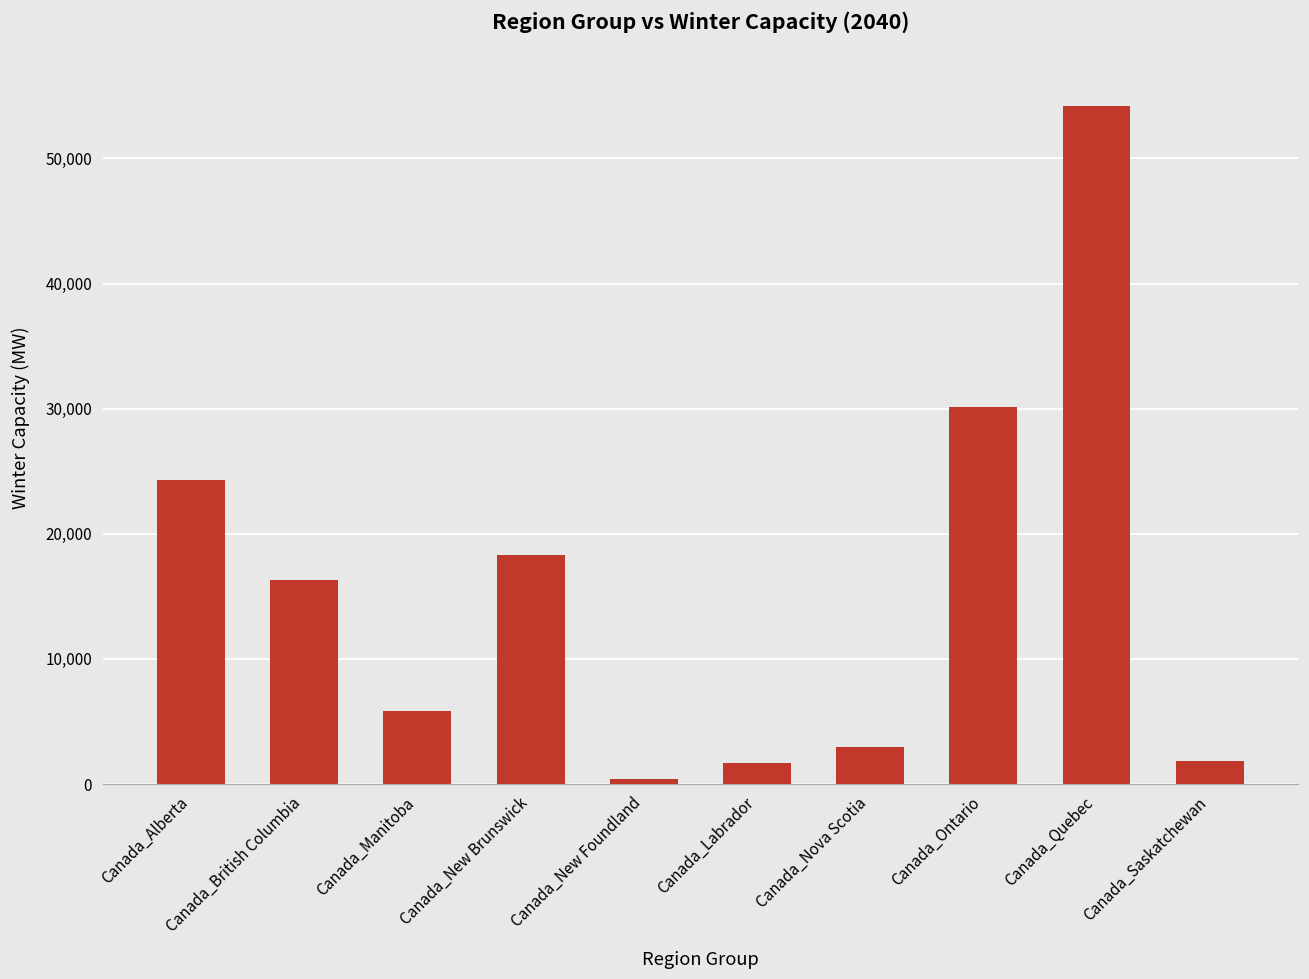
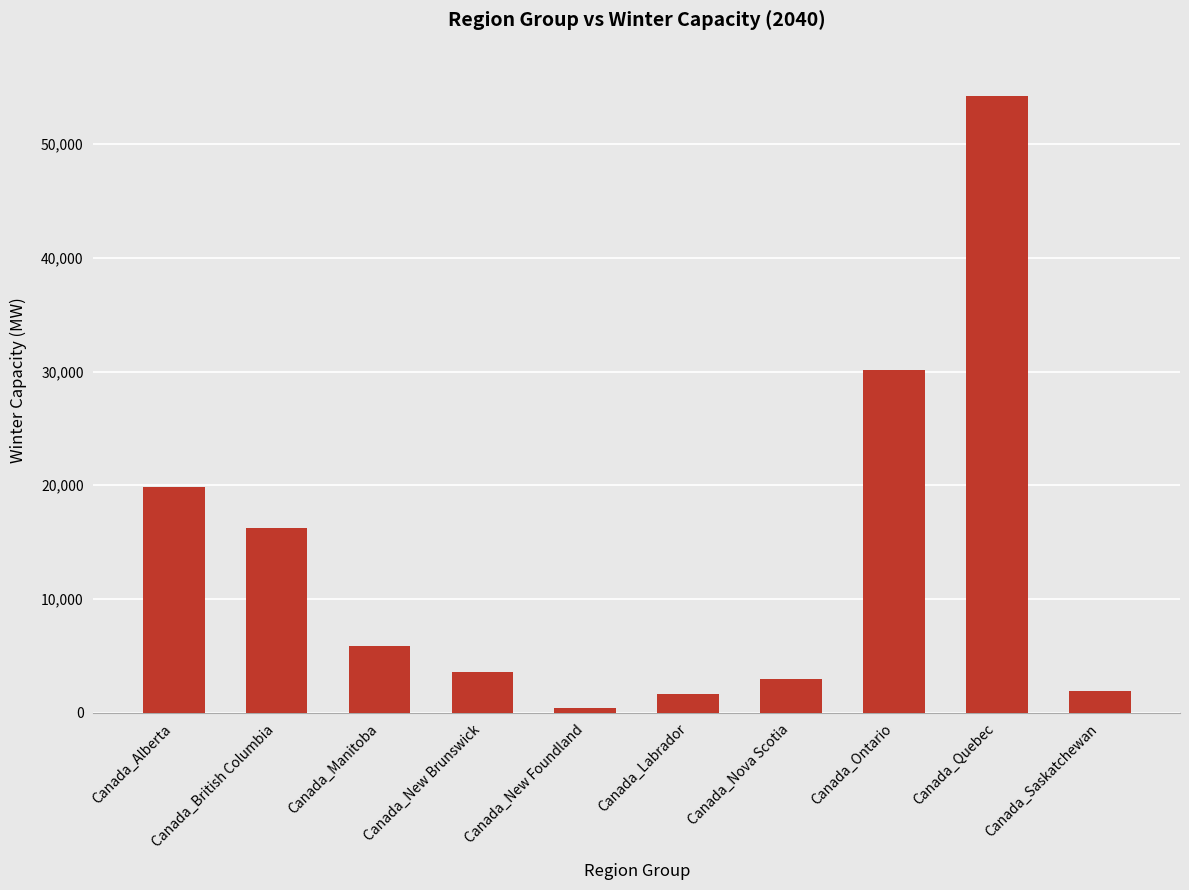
  {
-   "Canada_Alberta": "24,300",
+   "Canada_Alberta": "19,800",
    "Canada_British Columbia": "16,300",
    "Canada_Manitoba": "5,800",
-   "Canada_New Brunswick": "18,300",
+   "Canada_New Brunswick": "3,600",
    "Canada_New Foundland": "400",
    "Canada_Labrador": "1,700",
    "Canada_Nova Scotia": "2,900",
    "Canada_Ontario": "30,100",
    "Canada_Quebec": "54,200",
    "Canada_Saskatchewan": "1,900"
  }
